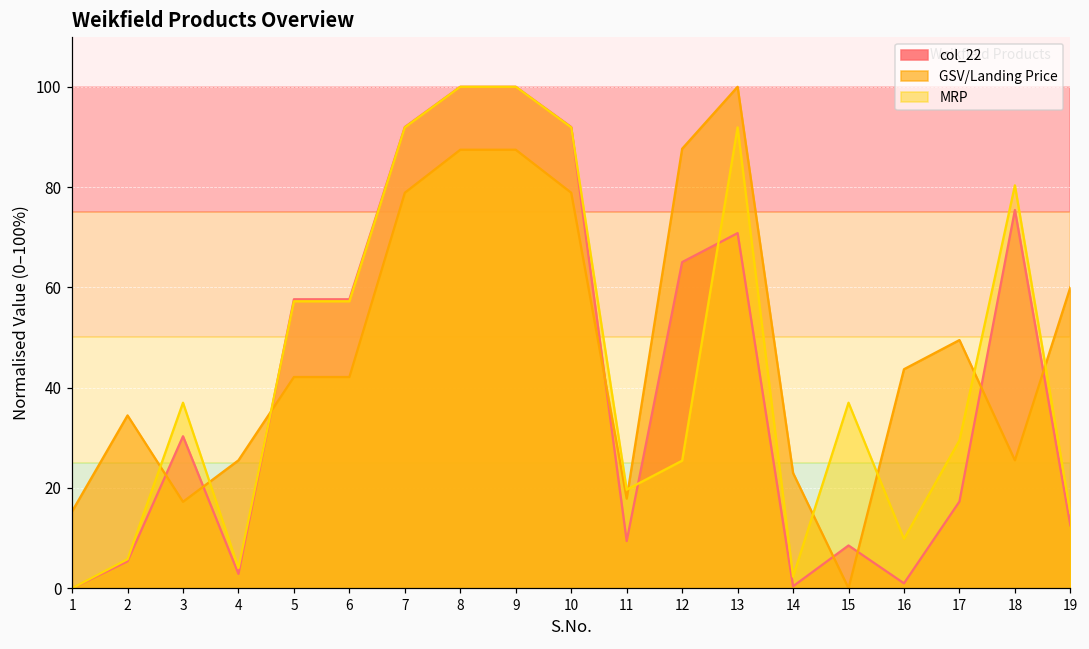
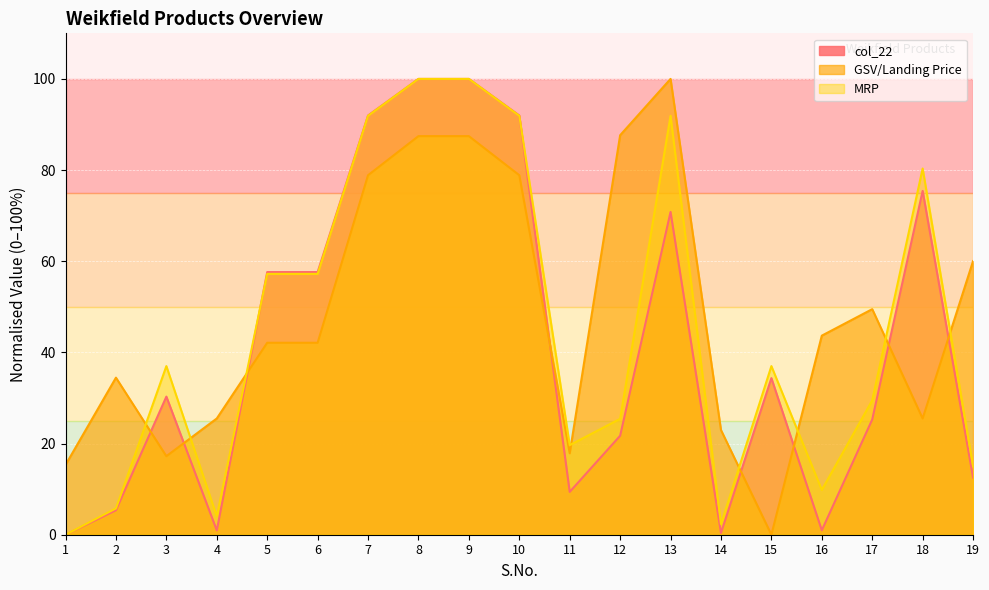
  {
    "col_22": {
      "3": 30,
-     "4": 3,
+     "4": 1,
      "11": 9,
-     "12": 65,
+     "12": 22,
      "13": 71,
      "14": 0,
-     "15": 9,
+     "15": 34,
      "16": 1,
-     "17": 17,
+     "17": 25,
      "18": 75,
      "19": 13
    }
  }
